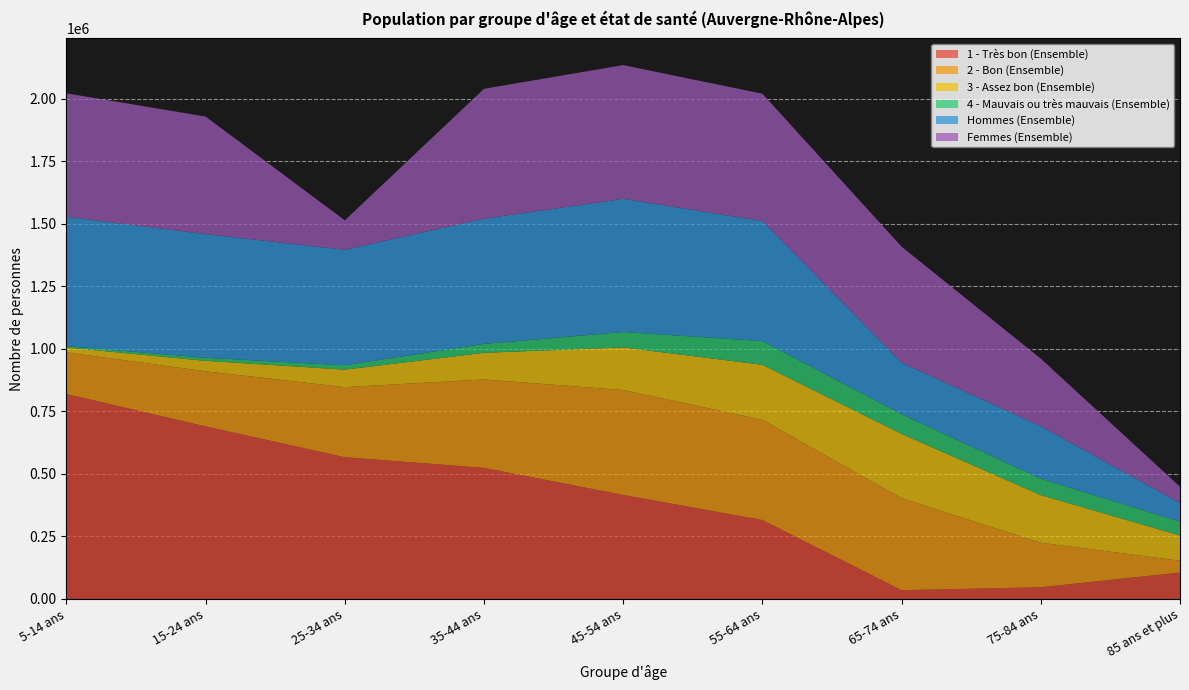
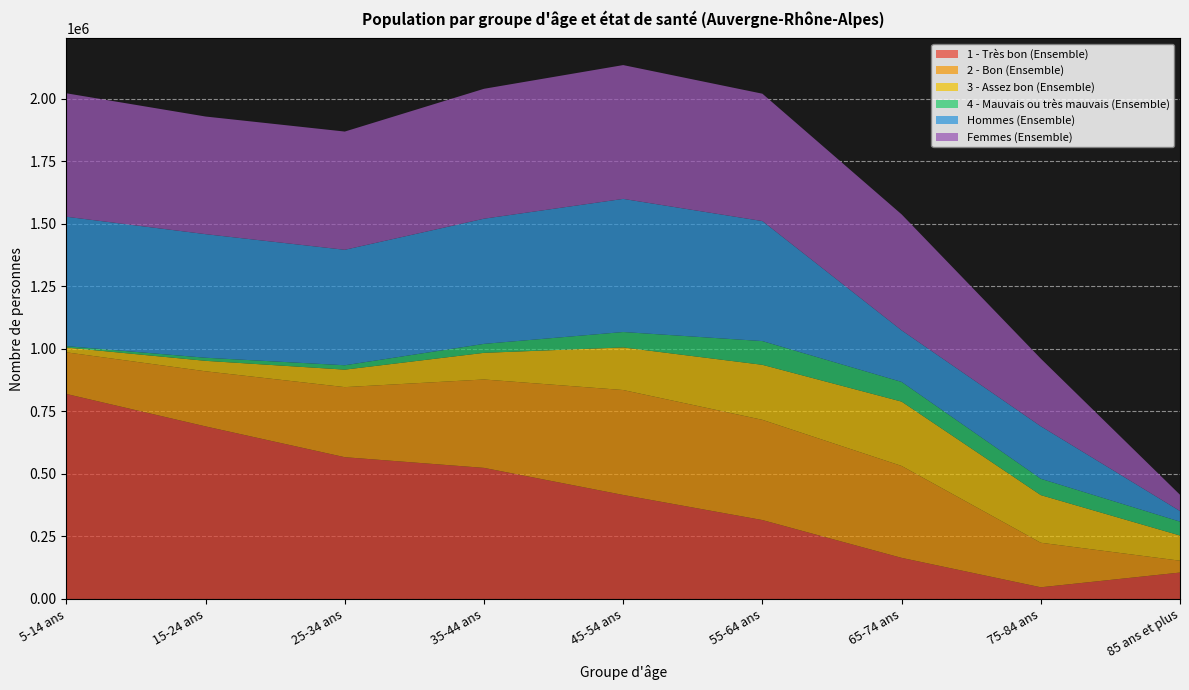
  {
    "1 - Très bon (Ensemble)": {
      "5-14 ans": 820000,
      "15-24 ans": 690000,
      "25-34 ans": 570000,
      "35-44 ans": 520000,
      "45-54 ans": 420000,
      "55-64 ans": 320000,
-     "65-74 ans": 40000,
+     "65-74 ans": 160000,
      "75-84 ans": 50000,
      "85 ans et plus": 110000
    },
    "4 - Mauvais ou très mauvais (Ensemble)": {
      "15-24 ans": 10000,
      "25-34 ans": 20000,
      "35-44 ans": 40000,
      "45-54 ans": 60000,
      "55-64 ans": 90000,
      "65-74 ans": 80000,
      "75-84 ans": 70000,
      "85 ans et plus": 60000
    },
    "Hommes (Ensemble)": {
      "5-14 ans": 520000,
      "15-24 ans": 490000,
      "25-34 ans": 460000,
      "35-44 ans": 500000,
      "45-54 ans": 530000,
      "55-64 ans": 480000,
      "65-74 ans": 210000,
      "75-84 ans": 210000,
-     "85 ans et plus": 70000
+     "85 ans et plus": 40000
    },
    "Femmes (Ensemble)": {
      "5-14 ans": 490000,
      "15-24 ans": 470000,
-     "25-34 ans": 120000,
+     "25-34 ans": 470000,
      "35-44 ans": 520000,
      "45-54 ans": 540000,
      "55-64 ans": 510000,
      "65-74 ans": 460000,
      "75-84 ans": 270000,
      "85 ans et plus": 70000
    }
  }
